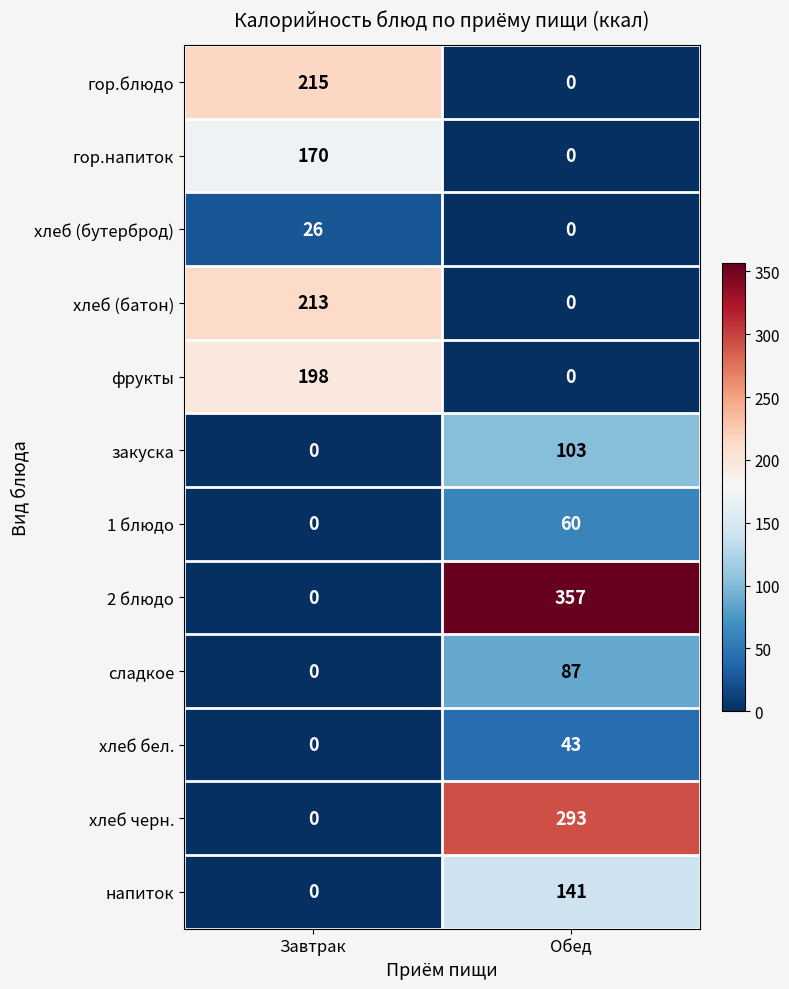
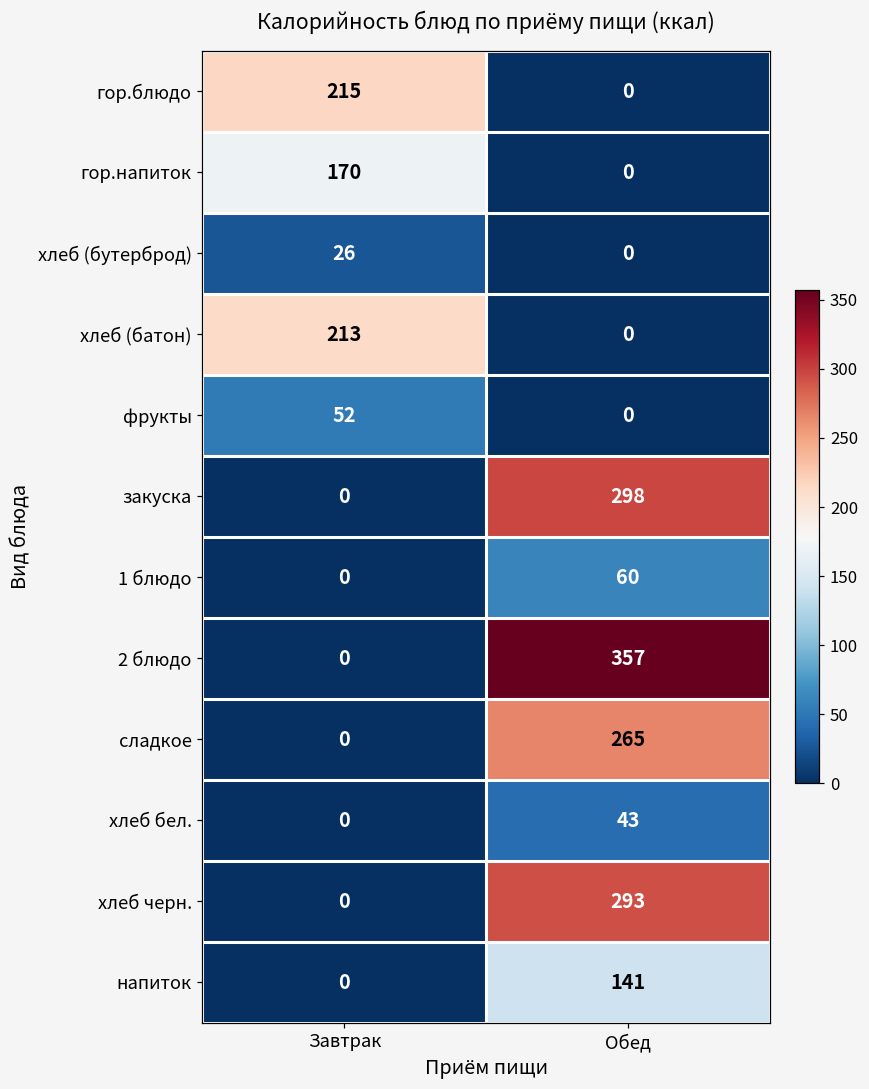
  {
    "гор.блюдо": {
      "Завтрак": 215,
      "Обед": 0
    },
    "гор.напиток": {
      "Завтрак": 170,
      "Обед": 0
    },
    "хлеб (бутерброд)": {
      "Завтрак": 26,
      "Обед": 0
    },
    "хлеб (батон)": {
      "Завтрак": 213,
      "Обед": 0
    },
    "фрукты": {
-     "Завтрак": 198,
+     "Завтрак": 52,
      "Обед": 0
    },
    "закуска": {
      "Завтрак": 0,
-     "Обед": 103
+     "Обед": 298
    },
    "1 блюдо": {
      "Завтрак": 0,
      "Обед": 60
    },
    "2 блюдо": {
      "Завтрак": 0,
      "Обед": 357
    },
    "сладкое": {
      "Завтрак": 0,
-     "Обед": 87
+     "Обед": 265
    },
    "хлеб бел.": {
      "Завтрак": 0,
      "Обед": 43
    },
    "хлеб черн.": {
      "Завтрак": 0,
      "Обед": 293
    },
    "напиток": {
      "Завтрак": 0,
      "Обед": 141
    }
  }
